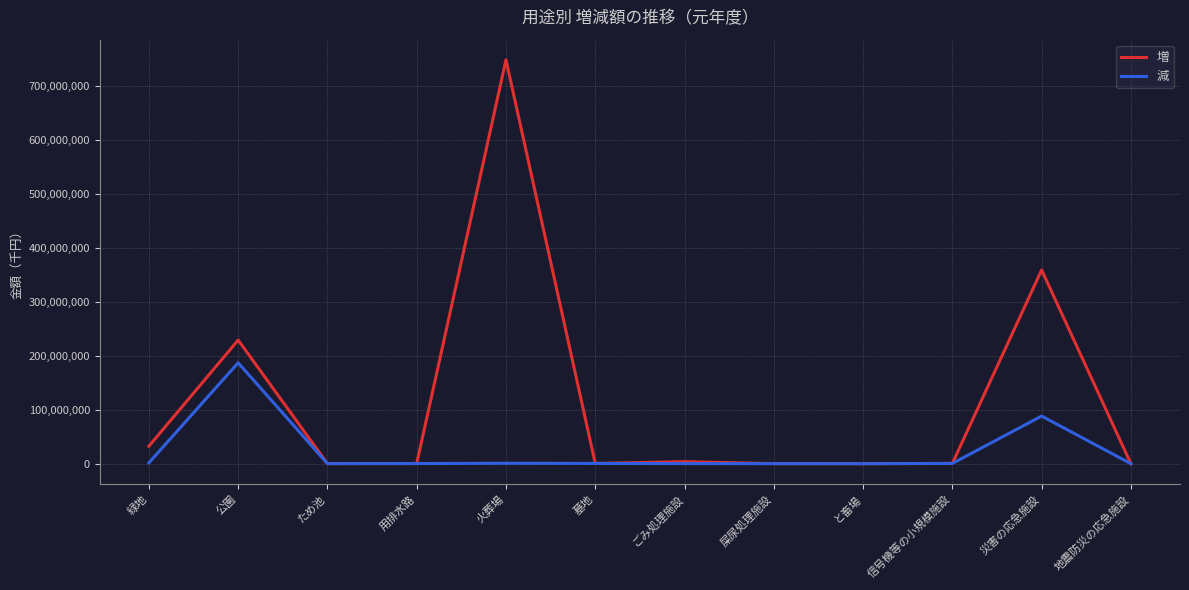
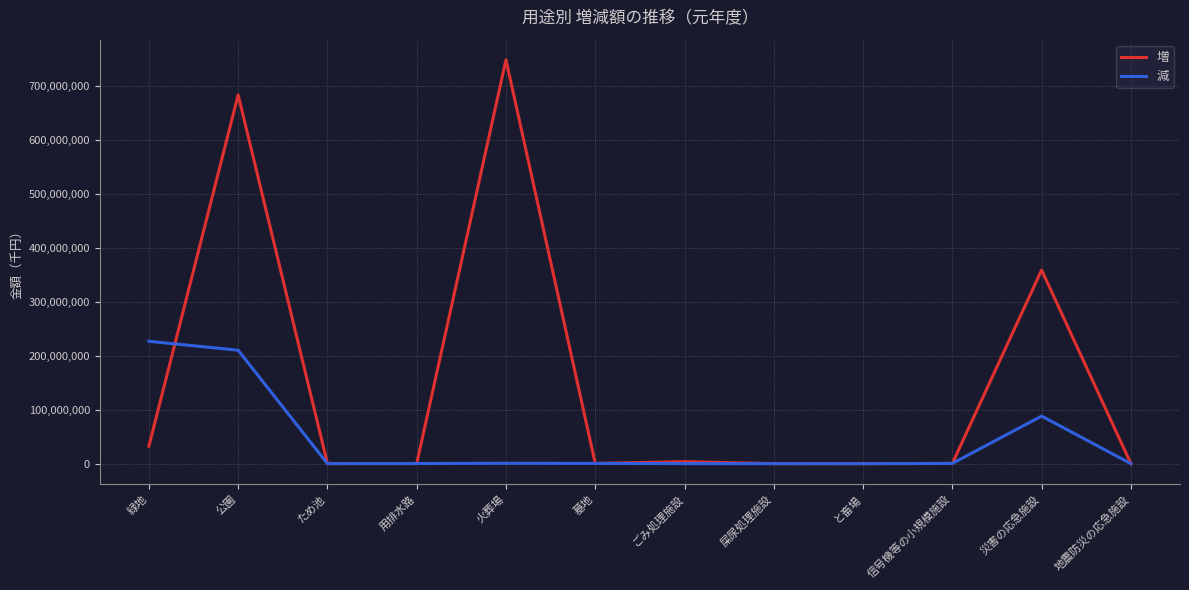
  {
    "増": {
      "緑地": "30,000,000",
-     "公園": "230,000,000",
+     "公園": "680,000,000",
      "火葬場": "750,000,000",
      "災害の応急施設": "360,000,000"
    },
    "減": {
-     "緑地": "0",
-     "公園": "190,000,000",
+     "緑地": "230,000,000",
+     "公園": "210,000,000",
      "火葬場": "0",
      "災害の応急施設": "90,000,000"
    }
  }
